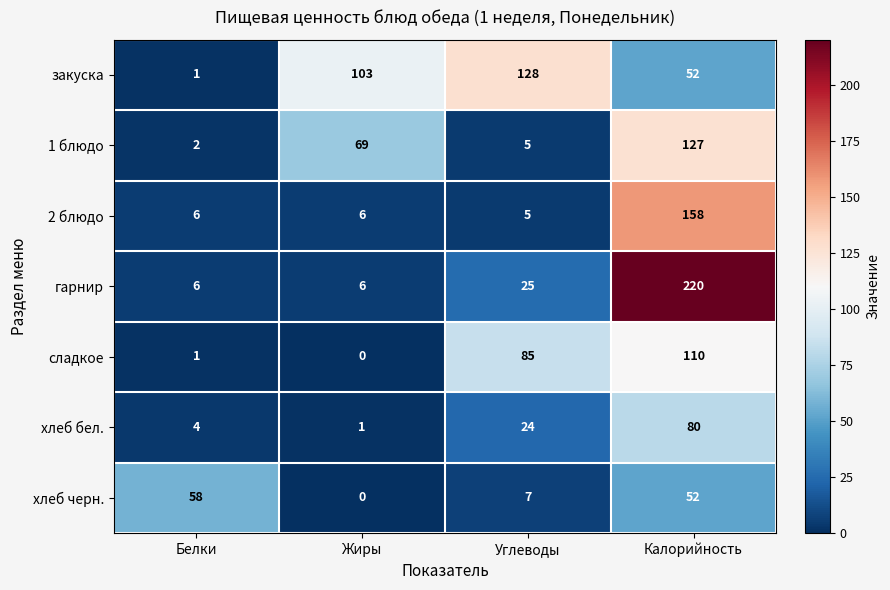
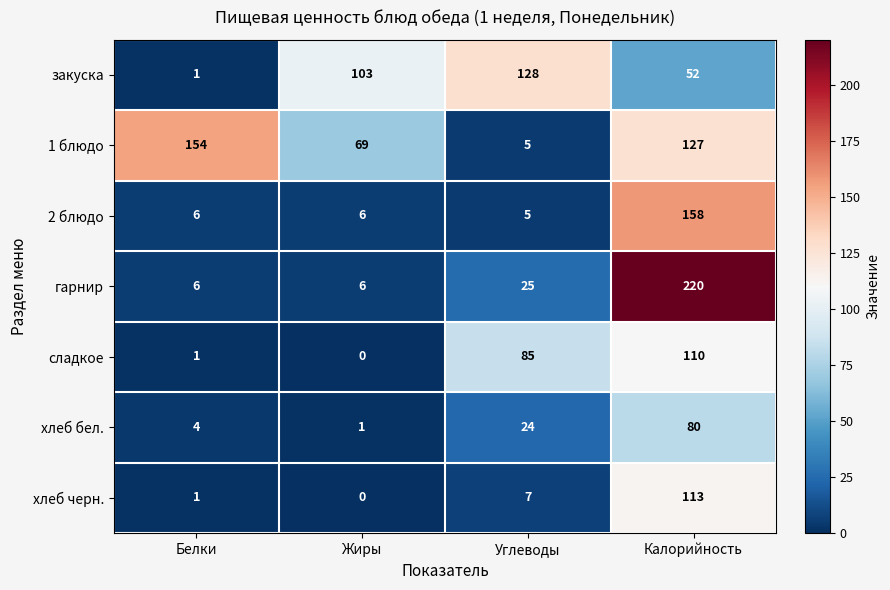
  {
    "закуска": {
      "Белки": 1,
      "Жиры": 103,
      "Углеводы": 128,
      "Калорийность": 52
    },
    "1 блюдо": {
-     "Белки": 2,
+     "Белки": 154,
      "Жиры": 69,
      "Углеводы": 5,
      "Калорийность": 127
    },
    "2 блюдо": {
      "Белки": 6,
      "Жиры": 6,
      "Углеводы": 5,
      "Калорийность": 158
    },
    "гарнир": {
      "Белки": 6,
      "Жиры": 6,
      "Углеводы": 25,
      "Калорийность": 220
    },
    "сладкое": {
      "Белки": 1,
      "Жиры": 0,
      "Углеводы": 85,
      "Калорийность": 110
    },
    "хлеб бел.": {
      "Белки": 4,
      "Жиры": 1,
      "Углеводы": 24,
      "Калорийность": 80
    },
    "хлеб черн.": {
-     "Белки": 58,
+     "Белки": 1,
      "Жиры": 0,
      "Углеводы": 7,
-     "Калорийность": 52
+     "Калорийность": 113
    }
  }
